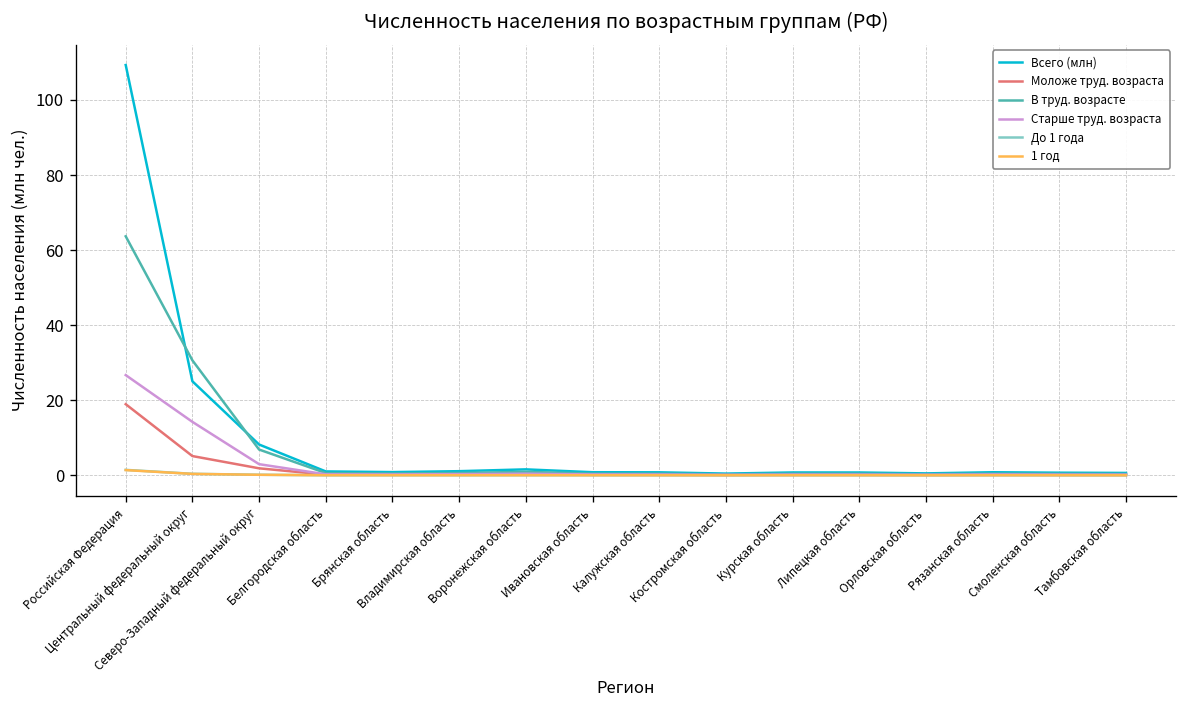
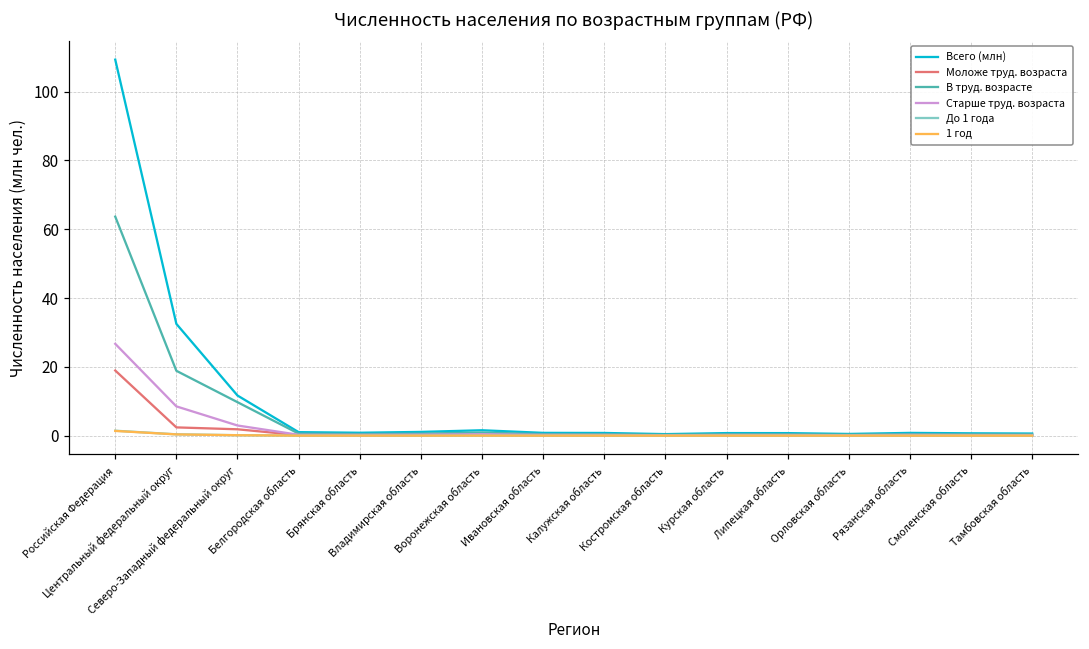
  {
    "Всего (млн)": {
      "Российская Федерация": 109,
-     "Центральный федеральный округ": 25,
-     "Северо-Западный федеральный округ": 8
+     "Центральный федеральный округ": 32,
+     "Северо-Западный федеральный округ": 12
    },
    "Моложе труд. возраста": {
      "Российская Федерация": 19,
-     "Центральный федеральный округ": 5,
+     "Центральный федеральный округ": 2,
      "Северо-Западный федеральный округ": 2
    },
    "В труд. возрасте": {
      "Российская Федерация": 64,
-     "Центральный федеральный округ": 31,
-     "Северо-Западный федеральный округ": 7
+     "Центральный федеральный округ": 19,
+     "Северо-Западный федеральный округ": 10
    },
    "Старше труд. возраста": {
      "Российская Федерация": 27,
-     "Центральный федеральный округ": 14,
+     "Центральный федеральный округ": 9,
      "Северо-Западный федеральный округ": 3
    },
    "1 год": {
      "Российская Федерация": 1,
      "Центральный федеральный округ": 0,
      "Северо-Западный федеральный округ": 0
    }
  }
